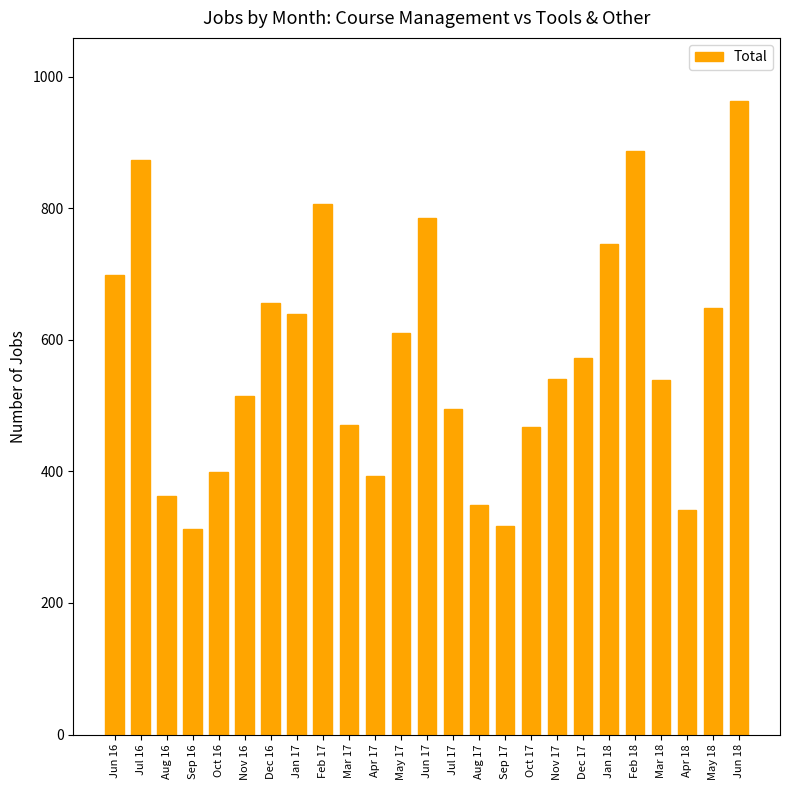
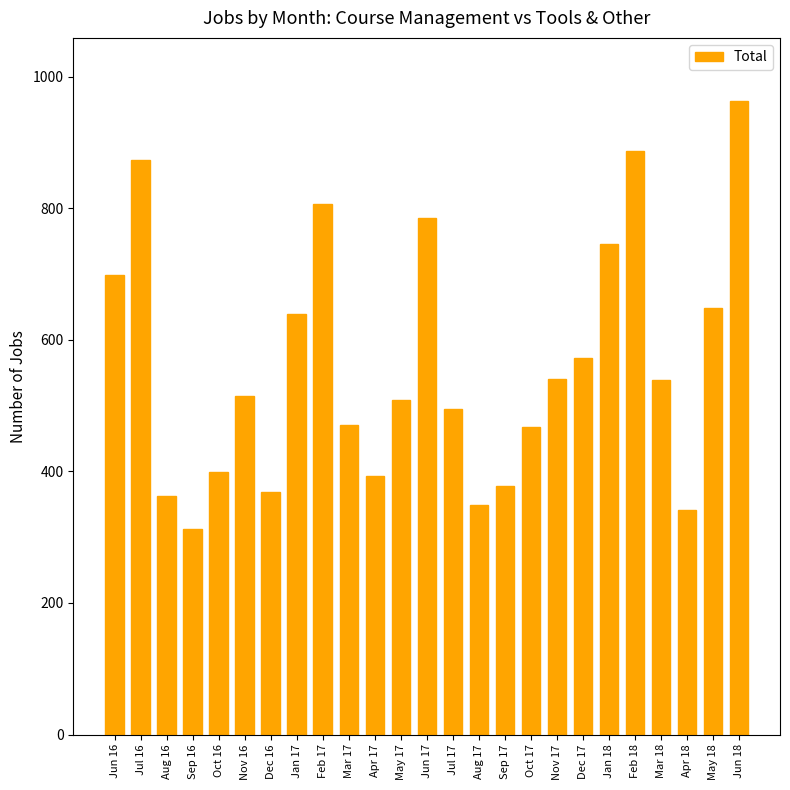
  {
    "Jun 16": 700,
    "Jul 16": 870,
    "Aug 16": 360,
    "Sep 16": 310,
    "Oct 16": 400,
    "Nov 16": 520,
-   "Dec 16": 660,
+   "Dec 16": 370,
    "Jan 17": 640,
    "Feb 17": 810,
    "Mar 17": 470,
    "Apr 17": 390,
-   "May 17": 610,
+   "May 17": 510,
    "Jun 17": 790,
    "Jul 17": 500,
    "Aug 17": 350,
-   "Sep 17": 320,
+   "Sep 17": 380,
    "Oct 17": 470,
    "Nov 17": 540,
    "Dec 17": 570,
    "Jan 18": 750,
    "Feb 18": 890,
    "Mar 18": 540,
    "Apr 18": 340,
    "May 18": 650,
    "Jun 18": 960
  }
